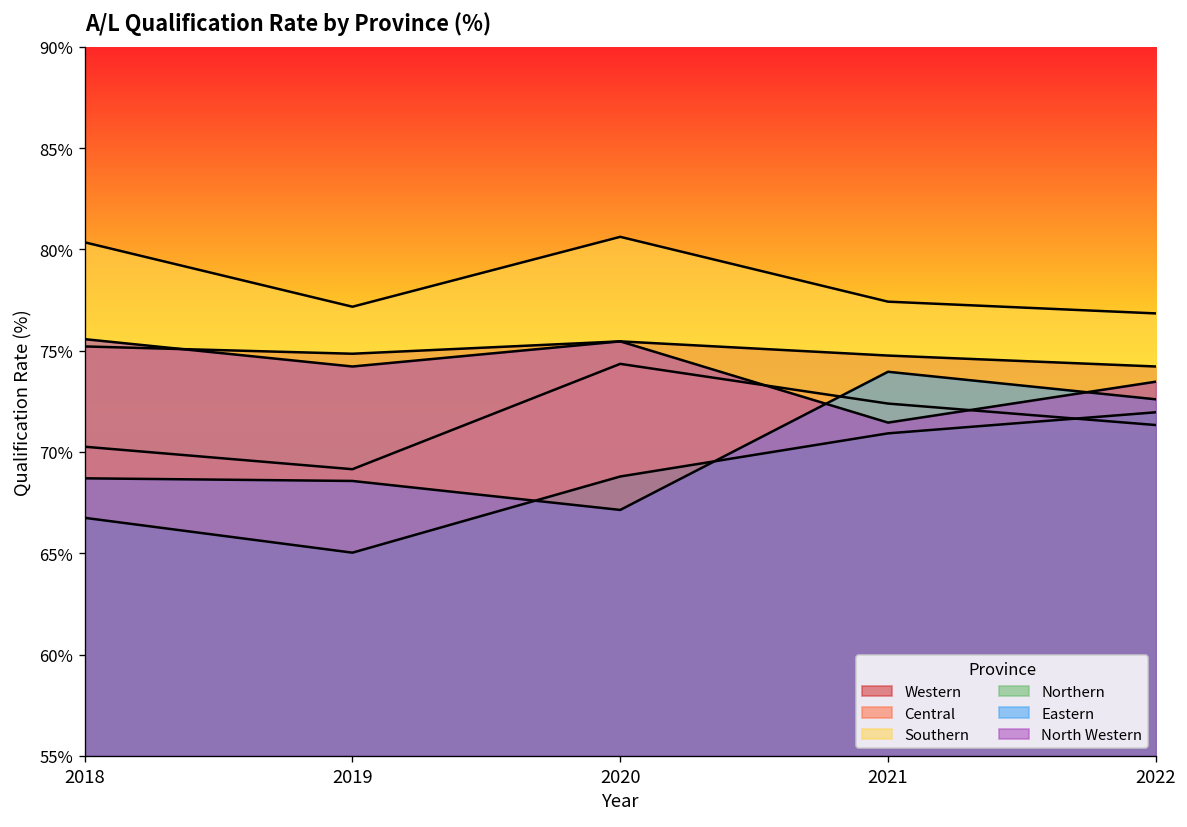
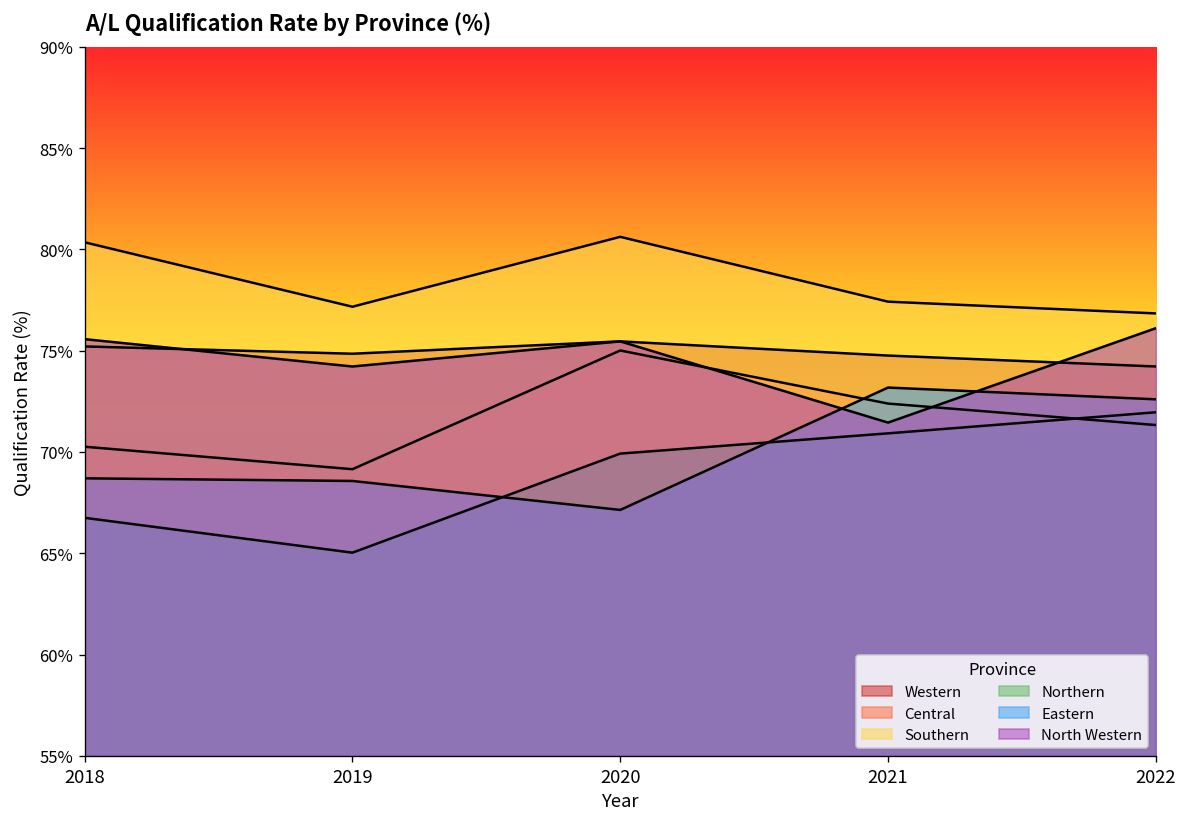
  {
    "Western": {
      "2018": "75.2%",
      "2019": "74.9%",
      "2021": "74.8%",
      "2022": "74.2%"
    },
    "Central": {
      "2018": "70.3%",
      "2019": "69.2%",
-     "2020": "74.4%",
+     "2020": "75.0%",
      "2021": "72.4%",
      "2022": "71.3%"
    },
    "Southern": {
      "2018": "80.4%",
      "2019": "77.2%",
      "2020": "80.6%",
      "2021": "77.4%",
      "2022": "76.8%"
    },
    "Northern": {
      "2018": "66.8%",
      "2019": "65.0%",
-     "2020": "68.8%",
+     "2020": "69.9%",
      "2021": "70.9%",
      "2022": "72.0%"
    },
    "Eastern": {
      "2018": "68.7%",
      "2019": "68.6%",
      "2020": "67.1%",
-     "2021": "74.0%",
+     "2021": "73.2%",
      "2022": "72.6%"
    },
    "North Western": {
      "2018": "75.6%",
      "2019": "74.2%",
      "2021": "71.5%",
-     "2022": "73.5%"
+     "2022": "76.1%"
    }
  }
